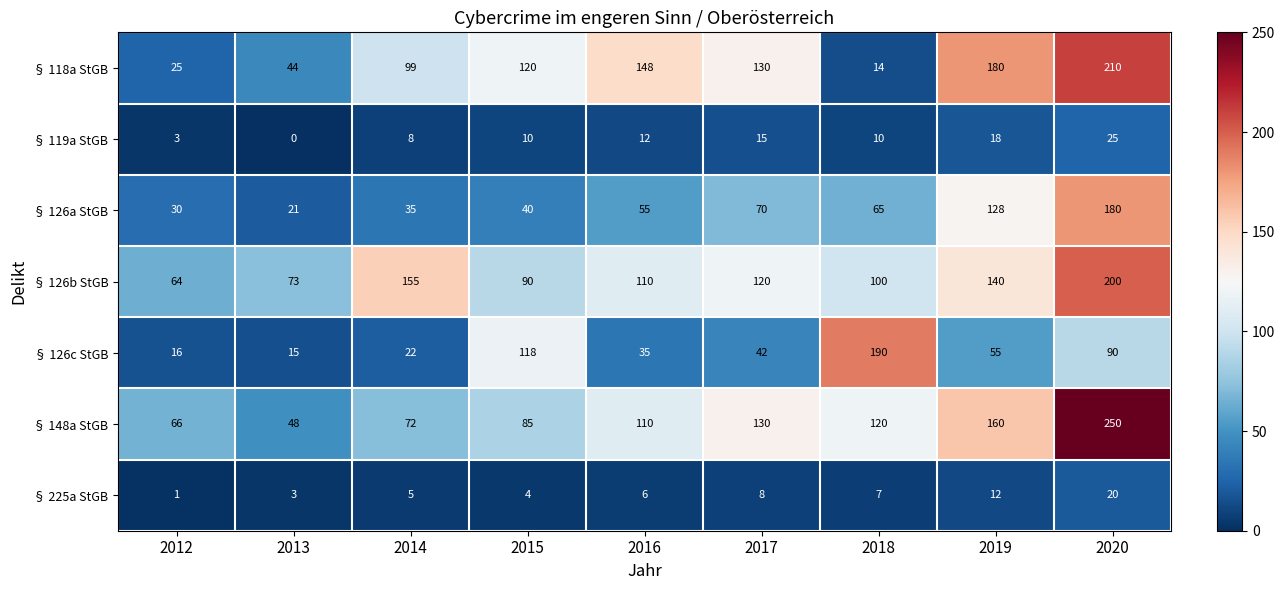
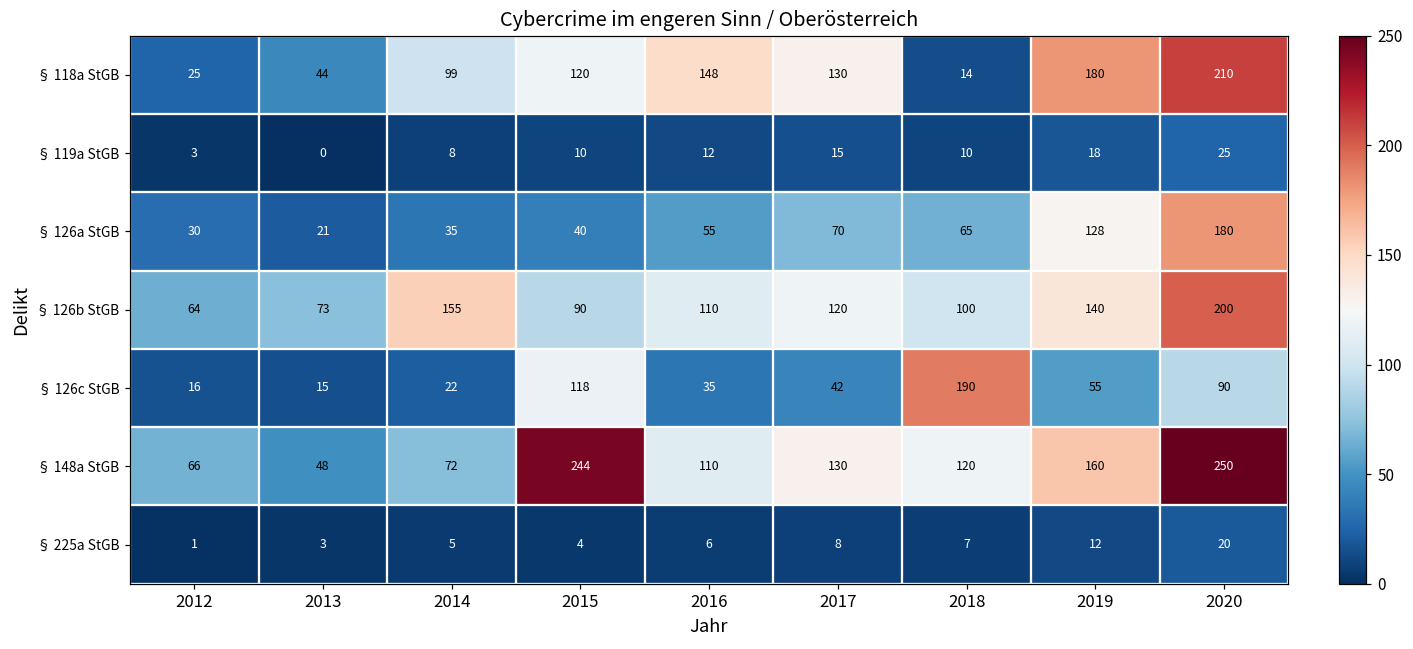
  {
    "§ 118a StGB": {
      "2012": 25,
      "2013": 44,
      "2014": 99,
      "2015": 120,
      "2016": 148,
      "2017": 130,
      "2018": 14,
      "2019": 180,
      "2020": 210
    },
    "§ 119a StGB": {
      "2012": 3,
      "2013": 0,
      "2014": 8,
      "2015": 10,
      "2016": 12,
      "2017": 15,
      "2018": 10,
      "2019": 18,
      "2020": 25
    },
    "§ 126a StGB": {
      "2012": 30,
      "2013": 21,
      "2014": 35,
      "2015": 40,
      "2016": 55,
      "2017": 70,
      "2018": 65,
      "2019": 128,
      "2020": 180
    },
    "§ 126b StGB": {
      "2012": 64,
      "2013": 73,
      "2014": 155,
      "2015": 90,
      "2016": 110,
      "2017": 120,
      "2018": 100,
      "2019": 140,
      "2020": 200
    },
    "§ 126c StGB": {
      "2012": 16,
      "2013": 15,
      "2014": 22,
      "2015": 118,
      "2016": 35,
      "2017": 42,
      "2018": 190,
      "2019": 55,
      "2020": 90
    },
    "§ 148a StGB": {
      "2012": 66,
      "2013": 48,
      "2014": 72,
-     "2015": 85,
+     "2015": 244,
      "2016": 110,
      "2017": 130,
      "2018": 120,
      "2019": 160,
      "2020": 250
    },
    "§ 225a StGB": {
      "2012": 1,
      "2013": 3,
      "2014": 5,
      "2015": 4,
      "2016": 6,
      "2017": 8,
      "2018": 7,
      "2019": 12,
      "2020": 20
    }
  }
